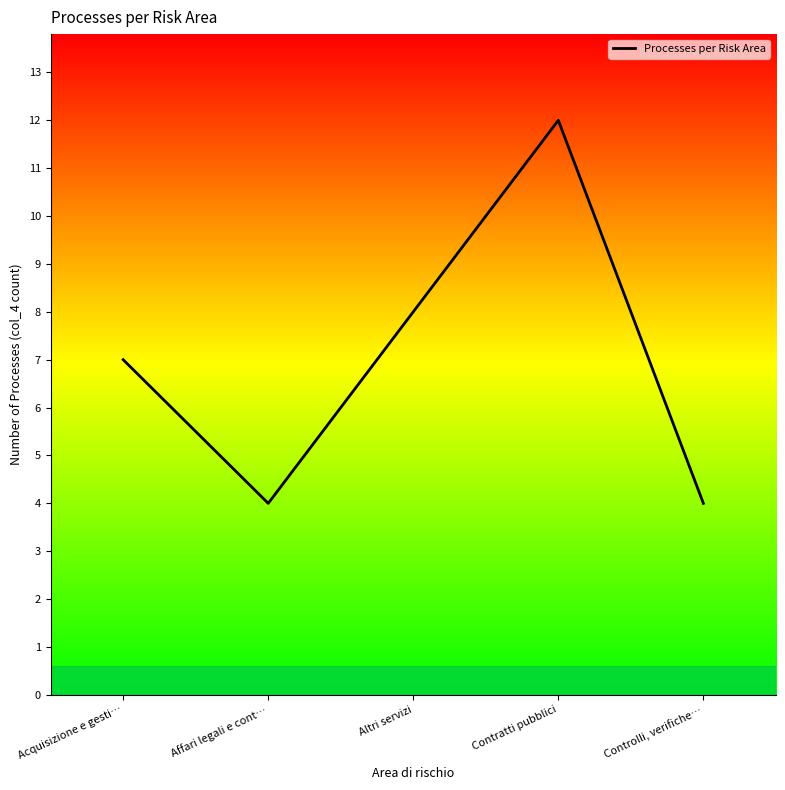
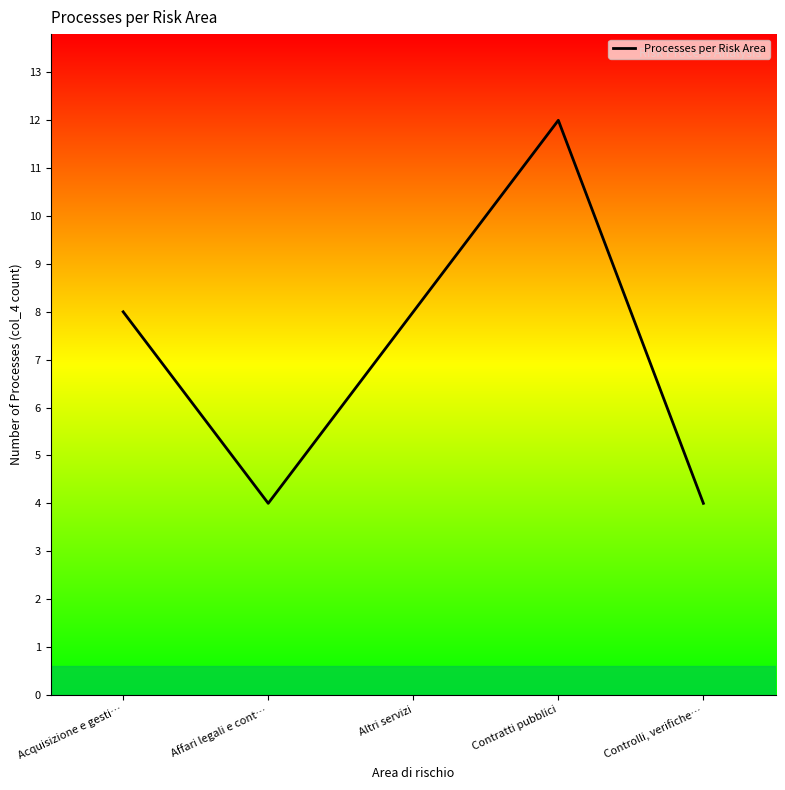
  {
-   "Acquisizione e gesti…": 7,
+   "Acquisizione e gesti…": 8,
    "Affari legali e cont…": 4,
    "Altri servizi": 8,
    "Contratti pubblici": 12,
    "Controlli, verifiche…": 4
  }
